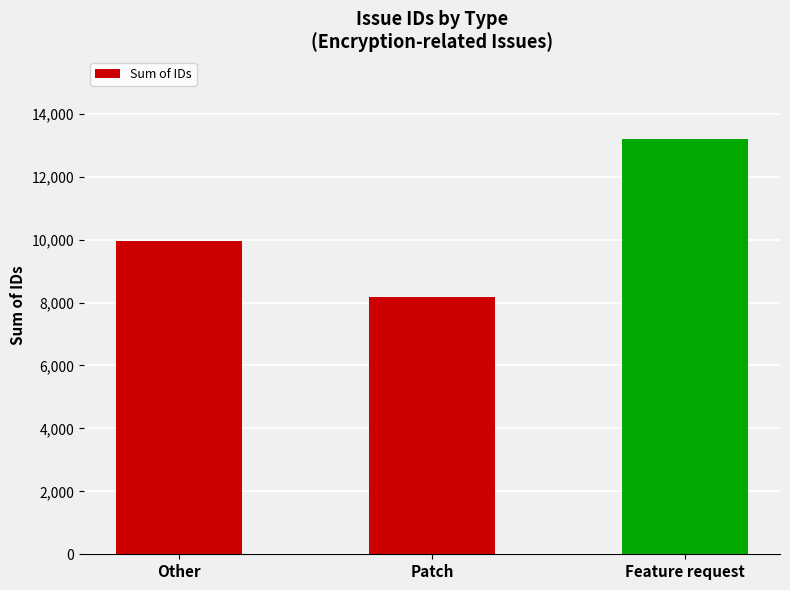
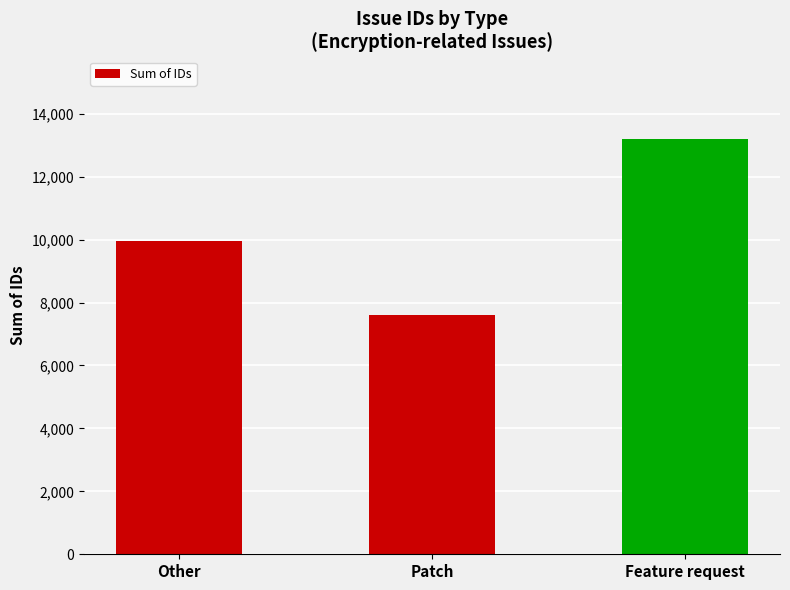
  {
    "Other": "10,000",
-   "Patch": "8,200",
+   "Patch": "7,600",
    "Feature request": "13,200"
  }
